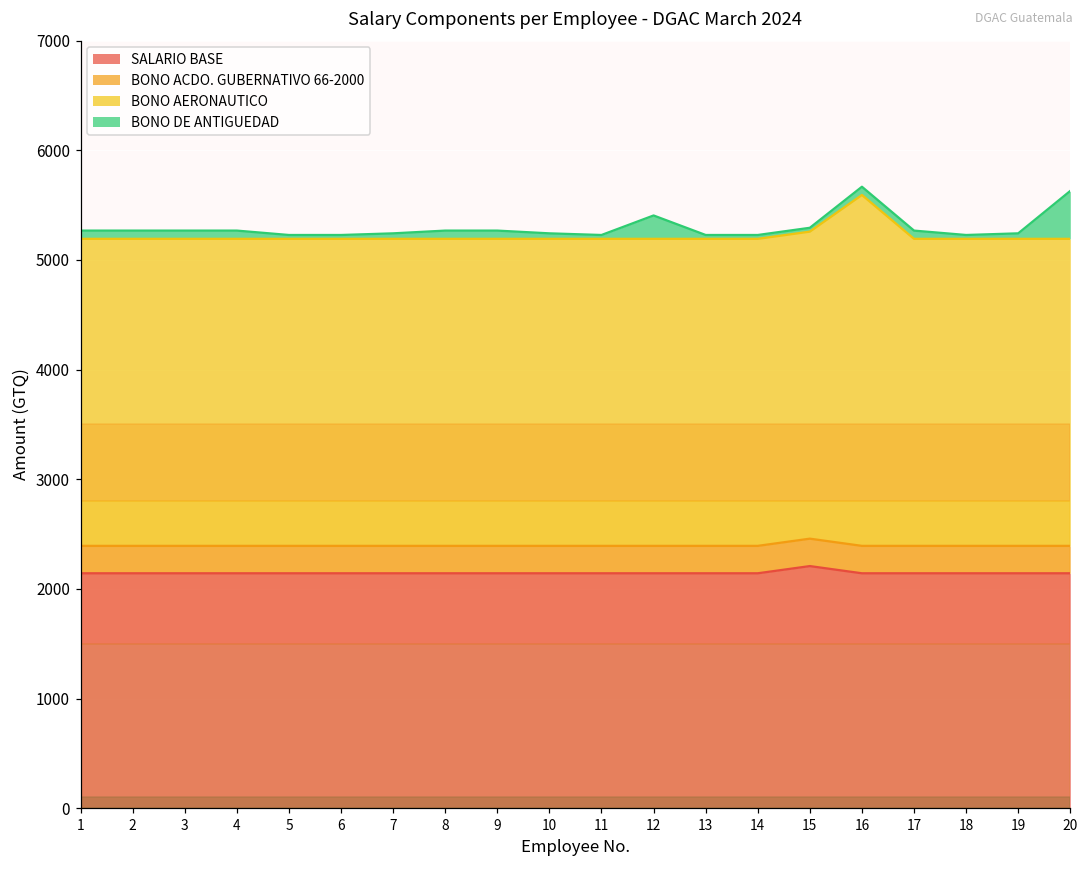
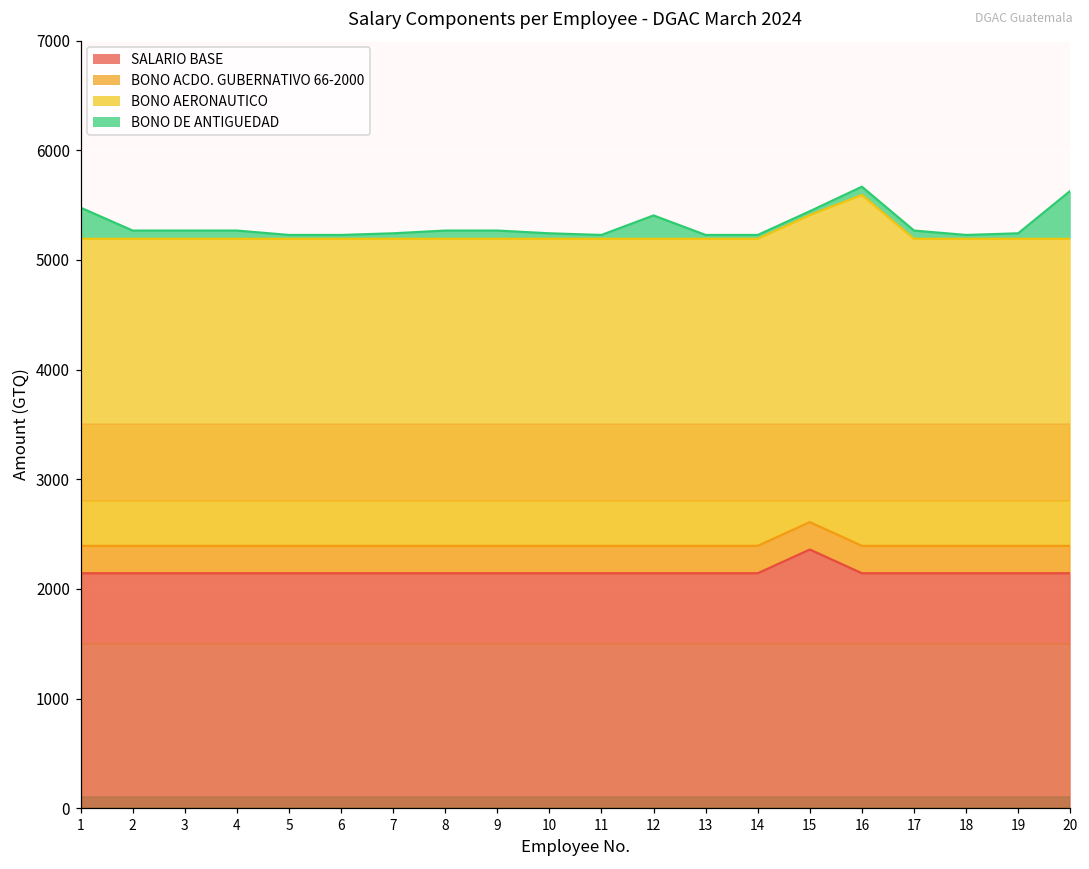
  {
    "SALARIO BASE": {
      "1": 2100,
      "2": 2100,
      "3": 2100,
      "4": 2100,
      "5": 2100,
      "6": 2100,
      "7": 2100,
      "8": 2100,
      "9": 2100,
      "10": 2100,
      "11": 2100,
      "12": 2100,
      "13": 2100,
      "14": 2100,
-     "15": 2200,
+     "15": 2400,
      "16": 2100,
      "17": 2100,
      "18": 2100,
      "19": 2100,
      "20": 2100
    },
    "BONO DE ANTIGUEDAD": {
-     "1": 100,
+     "1": 300,
      "2": 100,
      "3": 100,
      "4": 100,
      "5": 0,
      "6": 0,
      "7": 100,
      "8": 100,
      "9": 100,
      "10": 100,
      "11": 0,
      "12": 200,
      "13": 0,
      "14": 0,
      "15": 0,
      "16": 100,
      "17": 100,
      "18": 0,
      "19": 100,
      "20": 400
    }
  }
